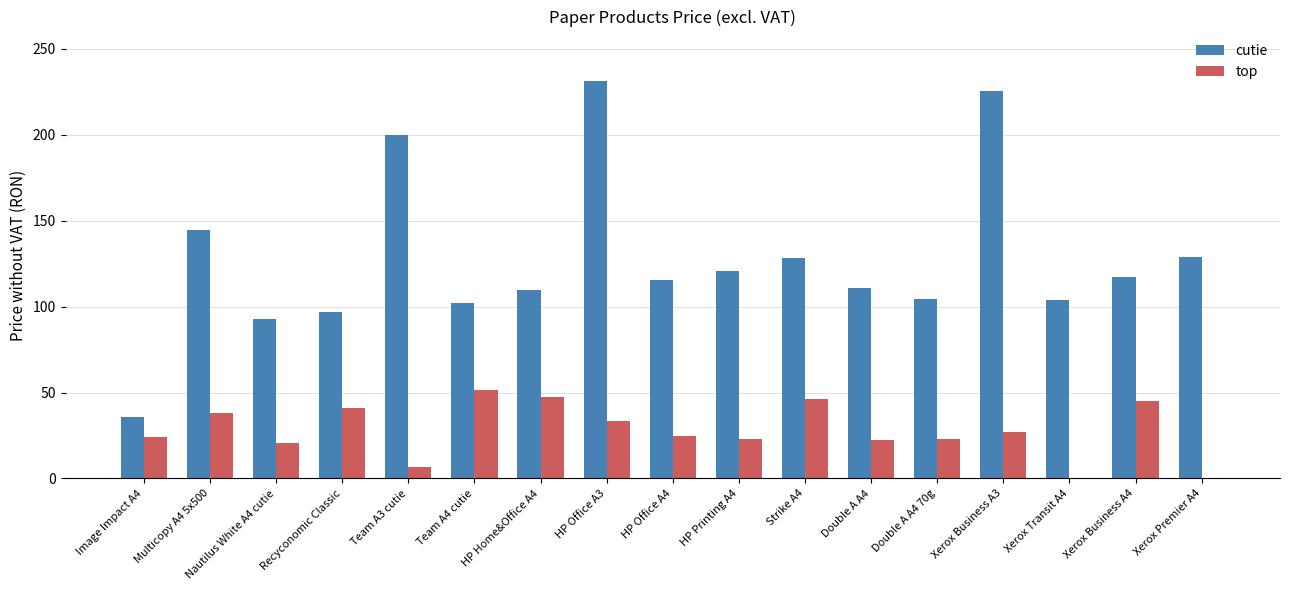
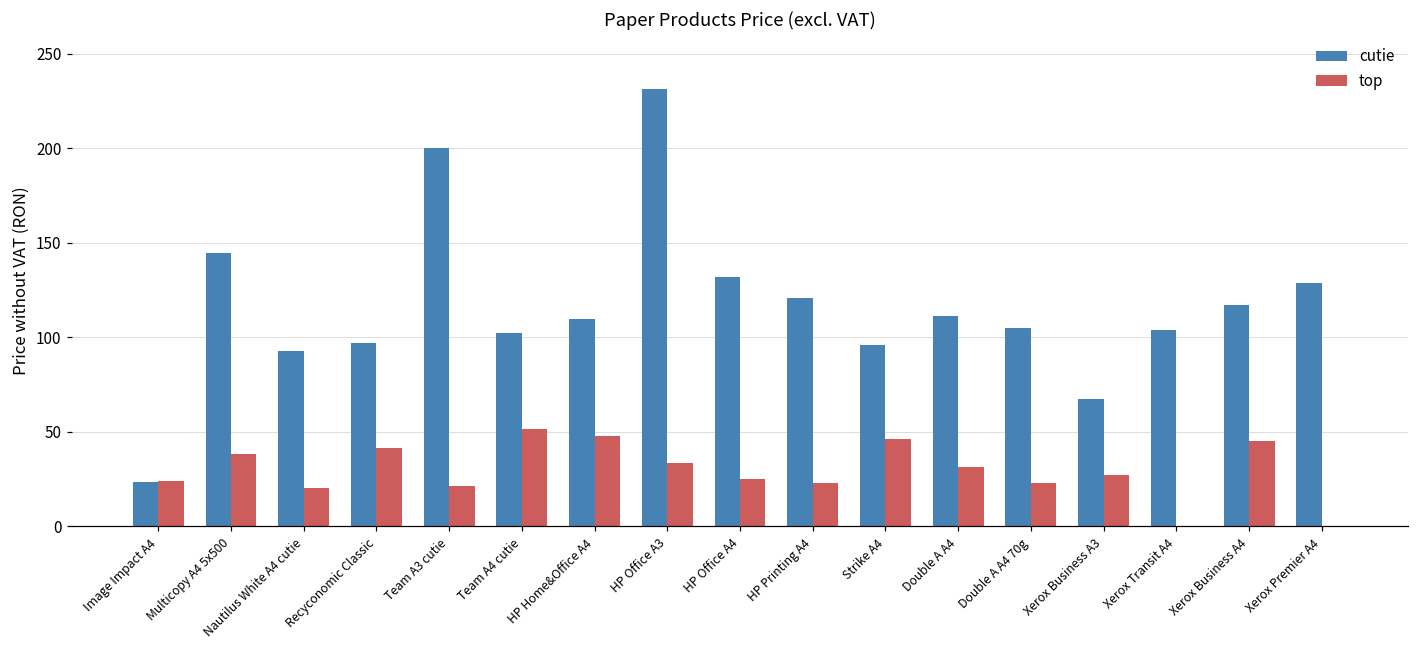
  {
    "cutie": {
-     "Image Impact A4": 36,
+     "Image Impact A4": 23,
      "Multicopy A4 5x500": 145,
      "Nautilus White A4 cutie": 93,
      "Recyconomic Classic": 97,
      "Team A3 cutie": 200,
      "Team A4 cutie": 102,
      "HP Home&Office A4": 110,
      "HP Office A3": 231,
-     "HP Office A4": 116,
+     "HP Office A4": 132,
      "HP Printing A4": 121,
-     "Strike A4": 128,
+     "Strike A4": 96,
      "Double A A4": 111,
      "Double A A4 70g": 105,
-     "Xerox Business A3": 225,
+     "Xerox Business A3": 67,
      "Xerox Transit A4": 104,
      "Xerox Business A4": 117,
      "Xerox Premier A4": 129
    },
    "top": {
      "Image Impact A4": 24,
      "Multicopy A4 5x500": 38,
      "Nautilus White A4 cutie": 20,
      "Recyconomic Classic": 41,
-     "Team A3 cutie": 6,
+     "Team A3 cutie": 21,
      "Team A4 cutie": 52,
      "HP Home&Office A4": 48,
      "HP Office A3": 33,
      "HP Office A4": 25,
      "HP Printing A4": 23,
      "Strike A4": 46,
-     "Double A A4": 22,
+     "Double A A4": 31,
      "Double A A4 70g": 23,
      "Xerox Business A3": 27,
      "Xerox Transit A4": 0,
      "Xerox Business A4": 45,
      "Xerox Premier A4": 0
    }
  }
